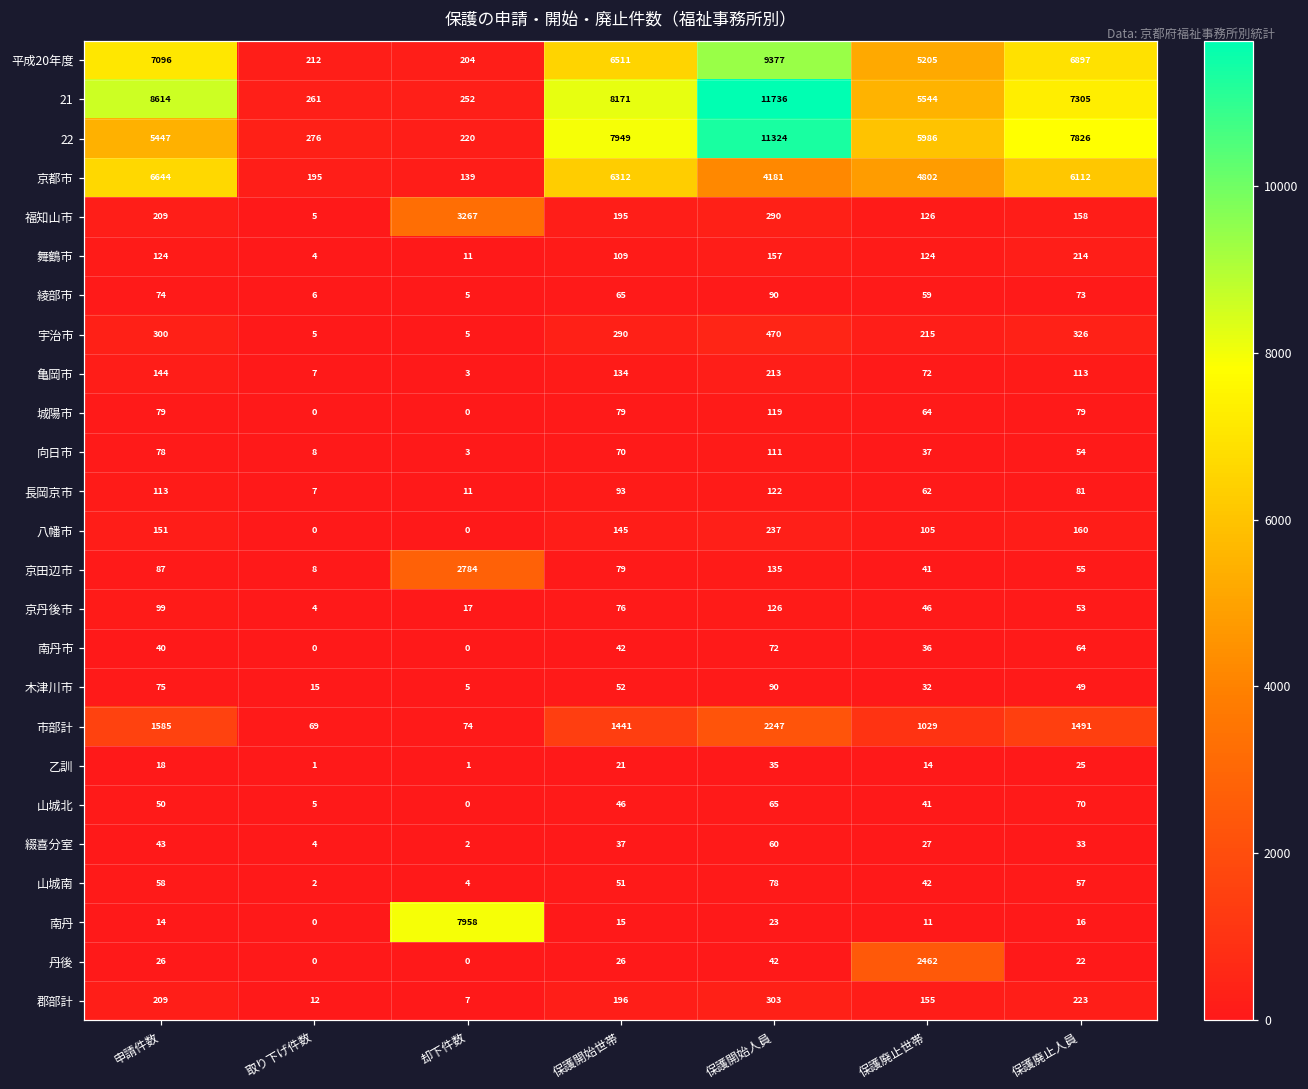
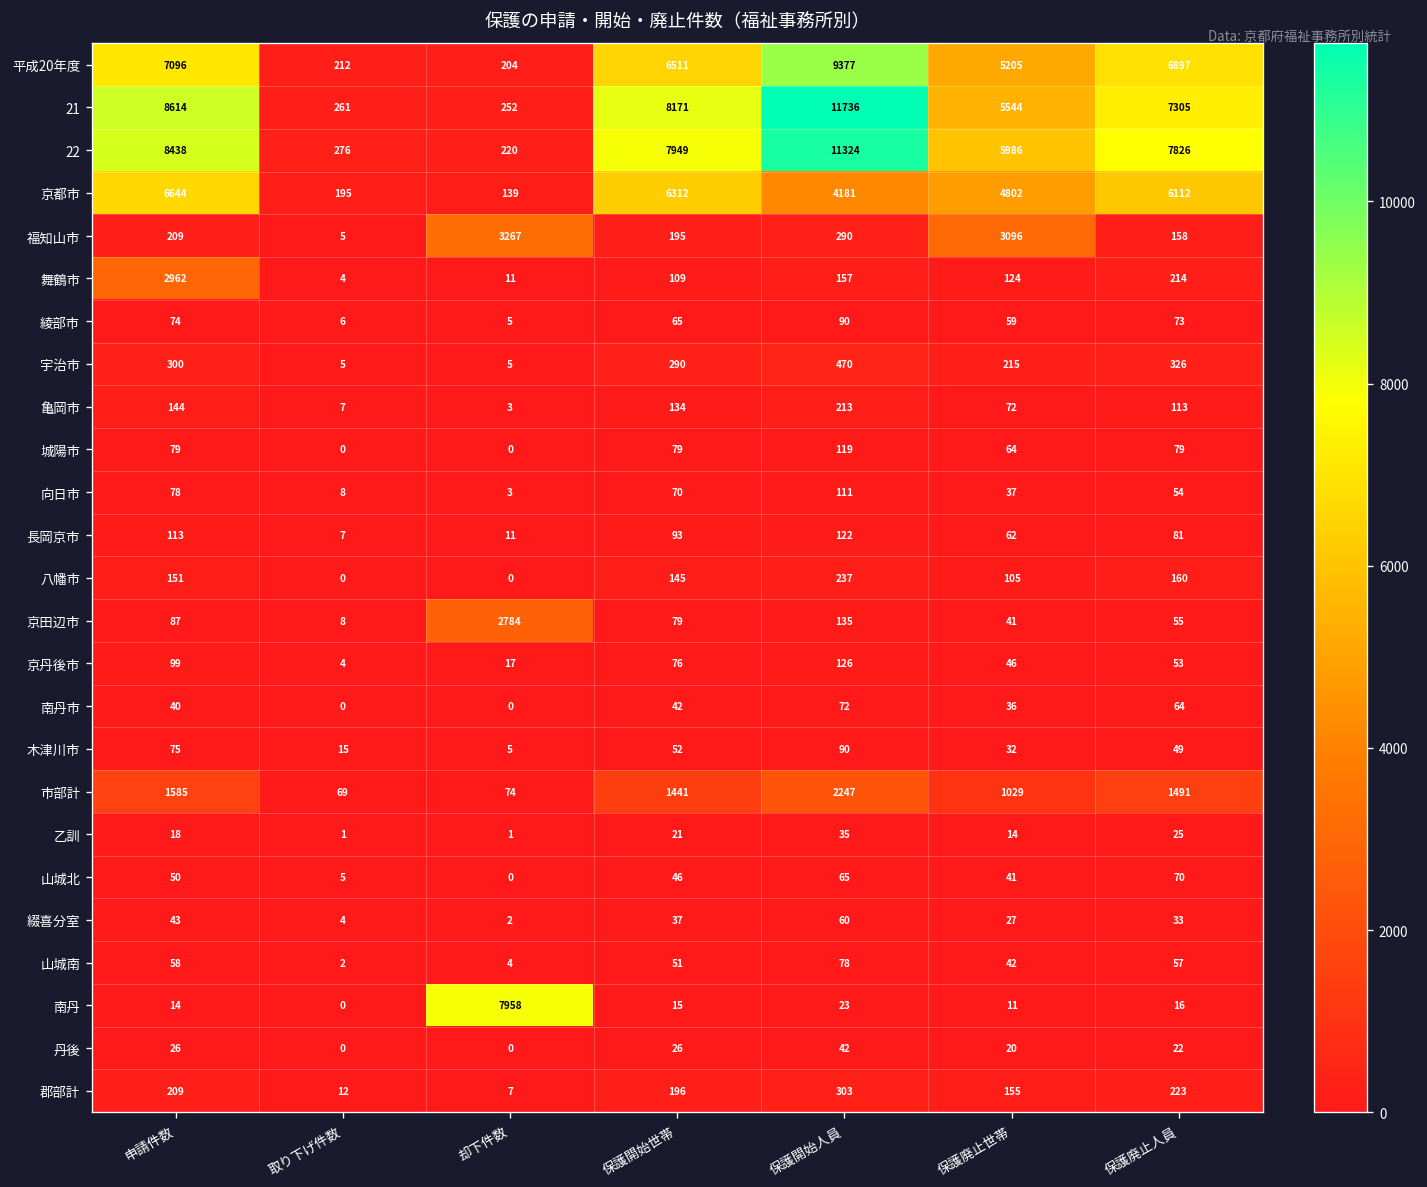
  {
    "平成20年度": {
      "申請件数": 7096,
      "取り下げ件数": 212,
      "却下件数": 204,
      "保護開始世帯": 6511,
      "保護開始人員": 9377,
      "保護廃止世帯": 5205,
      "保護廃止人員": 6897
    },
    "21": {
      "申請件数": 8614,
      "取り下げ件数": 261,
      "却下件数": 252,
      "保護開始世帯": 8171,
      "保護開始人員": 11736,
      "保護廃止世帯": 5544,
      "保護廃止人員": 7305
    },
    "22": {
-     "申請件数": 5447,
+     "申請件数": 8438,
      "取り下げ件数": 276,
      "却下件数": 220,
      "保護開始世帯": 7949,
      "保護開始人員": 11324,
      "保護廃止世帯": 5986,
      "保護廃止人員": 7826
    },
    "京都市": {
      "申請件数": 6644,
      "取り下げ件数": 195,
      "却下件数": 139,
      "保護開始世帯": 6312,
      "保護開始人員": 4181,
      "保護廃止世帯": 4802,
      "保護廃止人員": 6112
    },
    "福知山市": {
      "申請件数": 209,
      "取り下げ件数": 5,
      "却下件数": 3267,
      "保護開始世帯": 195,
      "保護開始人員": 290,
-     "保護廃止世帯": 126,
+     "保護廃止世帯": 3096,
      "保護廃止人員": 158
    },
    "舞鶴市": {
-     "申請件数": 124,
+     "申請件数": 2962,
      "取り下げ件数": 4,
      "却下件数": 11,
      "保護開始世帯": 109,
      "保護開始人員": 157,
      "保護廃止世帯": 124,
      "保護廃止人員": 214
    },
    "綾部市": {
      "申請件数": 74,
      "取り下げ件数": 6,
      "却下件数": 5,
      "保護開始世帯": 65,
      "保護開始人員": 90,
      "保護廃止世帯": 59,
      "保護廃止人員": 73
    },
    "宇治市": {
      "申請件数": 300,
      "取り下げ件数": 5,
      "却下件数": 5,
      "保護開始世帯": 290,
      "保護開始人員": 470,
      "保護廃止世帯": 215,
      "保護廃止人員": 326
    },
    "亀岡市": {
      "申請件数": 144,
      "取り下げ件数": 7,
      "却下件数": 3,
      "保護開始世帯": 134,
      "保護開始人員": 213,
      "保護廃止世帯": 72,
      "保護廃止人員": 113
    },
    "城陽市": {
      "申請件数": 79,
      "取り下げ件数": 0,
      "却下件数": 0,
      "保護開始世帯": 79,
      "保護開始人員": 119,
      "保護廃止世帯": 64,
      "保護廃止人員": 79
    },
    "向日市": {
      "申請件数": 78,
      "取り下げ件数": 8,
      "却下件数": 3,
      "保護開始世帯": 70,
      "保護開始人員": 111,
      "保護廃止世帯": 37,
      "保護廃止人員": 54
    },
    "長岡京市": {
      "申請件数": 113,
      "取り下げ件数": 7,
      "却下件数": 11,
      "保護開始世帯": 93,
      "保護開始人員": 122,
      "保護廃止世帯": 62,
      "保護廃止人員": 81
    },
    "八幡市": {
      "申請件数": 151,
      "取り下げ件数": 0,
      "却下件数": 0,
      "保護開始世帯": 145,
      "保護開始人員": 237,
      "保護廃止世帯": 105,
      "保護廃止人員": 160
    },
    "京田辺市": {
      "申請件数": 87,
      "取り下げ件数": 8,
      "却下件数": 2784,
      "保護開始世帯": 79,
      "保護開始人員": 135,
      "保護廃止世帯": 41,
      "保護廃止人員": 55
    },
    "京丹後市": {
      "申請件数": 99,
      "取り下げ件数": 4,
      "却下件数": 17,
      "保護開始世帯": 76,
      "保護開始人員": 126,
      "保護廃止世帯": 46,
      "保護廃止人員": 53
    },
    "南丹市": {
      "申請件数": 40,
      "取り下げ件数": 0,
      "却下件数": 0,
      "保護開始世帯": 42,
      "保護開始人員": 72,
      "保護廃止世帯": 36,
      "保護廃止人員": 64
    },
    "木津川市": {
      "申請件数": 75,
      "取り下げ件数": 15,
      "却下件数": 5,
      "保護開始世帯": 52,
      "保護開始人員": 90,
      "保護廃止世帯": 32,
      "保護廃止人員": 49
    },
    "市部計": {
      "申請件数": 1585,
      "取り下げ件数": 69,
      "却下件数": 74,
      "保護開始世帯": 1441,
      "保護開始人員": 2247,
      "保護廃止世帯": 1029,
      "保護廃止人員": 1491
    },
    "乙訓": {
      "申請件数": 18,
      "取り下げ件数": 1,
      "却下件数": 1,
      "保護開始世帯": 21,
      "保護開始人員": 35,
      "保護廃止世帯": 14,
      "保護廃止人員": 25
    },
    "山城北": {
      "申請件数": 50,
      "取り下げ件数": 5,
      "却下件数": 0,
      "保護開始世帯": 46,
      "保護開始人員": 65,
      "保護廃止世帯": 41,
      "保護廃止人員": 70
    },
    "綴喜分室": {
      "申請件数": 43,
      "取り下げ件数": 4,
      "却下件数": 2,
      "保護開始世帯": 37,
      "保護開始人員": 60,
      "保護廃止世帯": 27,
      "保護廃止人員": 33
    },
    "山城南": {
      "申請件数": 58,
      "取り下げ件数": 2,
      "却下件数": 4,
      "保護開始世帯": 51,
      "保護開始人員": 78,
      "保護廃止世帯": 42,
      "保護廃止人員": 57
    },
    "南丹": {
      "申請件数": 14,
      "取り下げ件数": 0,
      "却下件数": 7958,
      "保護開始世帯": 15,
      "保護開始人員": 23,
      "保護廃止世帯": 11,
      "保護廃止人員": 16
    },
    "丹後": {
      "申請件数": 26,
      "取り下げ件数": 0,
      "却下件数": 0,
      "保護開始世帯": 26,
      "保護開始人員": 42,
-     "保護廃止世帯": 2462,
+     "保護廃止世帯": 20,
      "保護廃止人員": 22
    },
    "郡部計": {
      "申請件数": 209,
      "取り下げ件数": 12,
      "却下件数": 7,
      "保護開始世帯": 196,
      "保護開始人員": 303,
      "保護廃止世帯": 155,
      "保護廃止人員": 223
    }
  }
